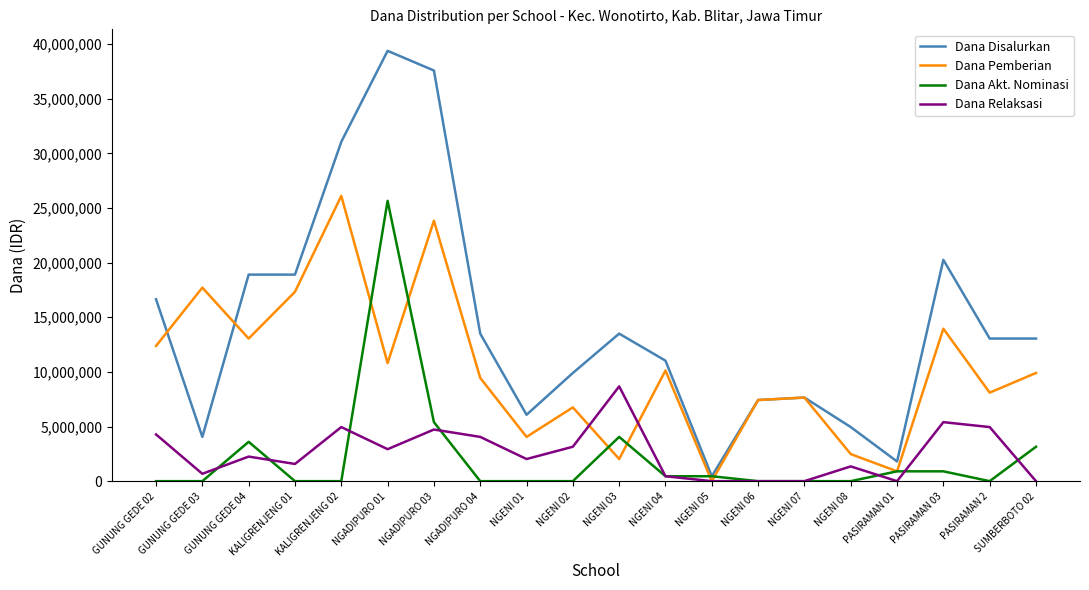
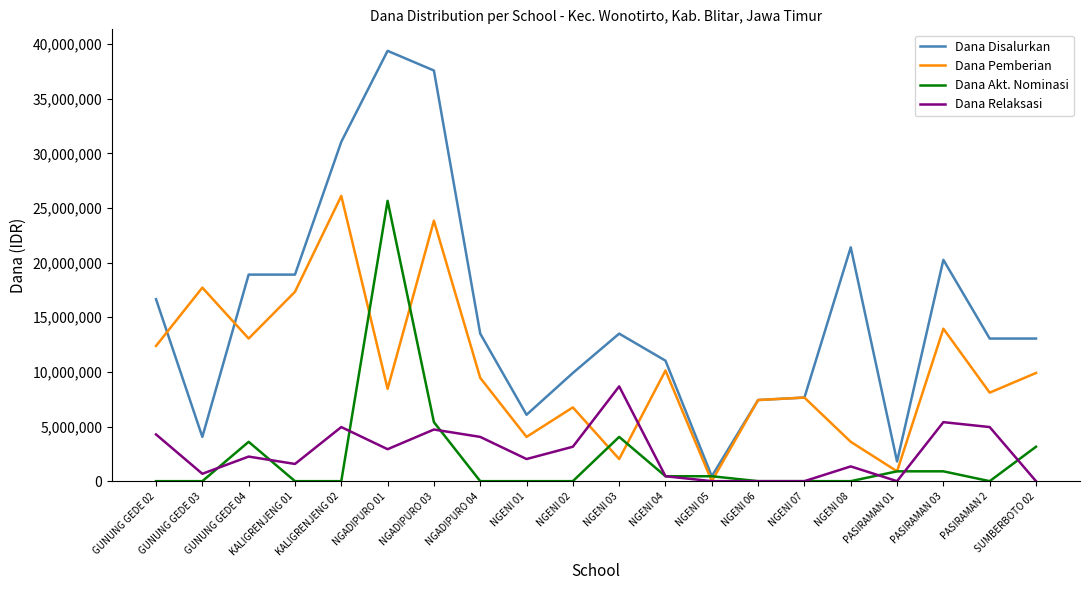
  {
    "Dana Disalurkan": {
      "GUNUNG GEDE 02": "16,700,000",
      "GUNUNG GEDE 03": "4,100,000",
      "GUNUNG GEDE 04": "18,900,000",
      "KALIGRENJENG 01": "18,900,000",
      "KALIGRENJENG 02": "31,100,000",
      "NGADIPURO 01": "39,400,000",
      "NGADIPURO 03": "37,600,000",
      "NGADIPURO 04": "13,500,000",
      "NGENI 01": "6,100,000",
      "NGENI 02": "9,900,000",
      "NGENI 03": "13,500,000",
      "NGENI 04": "11,000,000",
-     "NGENI 08": "5,000,000",
+     "NGENI 08": "21,400,000",
      "PASIRAMAN 01": "1,800,000",
      "PASIRAMAN 03": "20,300,000",
      "PASIRAMAN 2": "13,100,000",
      "SUMBERBOTO 02": "13,100,000"
    },
    "Dana Pemberian": {
      "GUNUNG GEDE 02": "12,400,000",
      "GUNUNG GEDE 03": "17,700,000",
      "GUNUNG GEDE 04": "13,100,000",
      "KALIGRENJENG 01": "17,300,000",
      "KALIGRENJENG 02": "26,100,000",
-     "NGADIPURO 01": "10,800,000",
+     "NGADIPURO 01": "8,400,000",
      "NGADIPURO 03": "23,800,000",
      "NGADIPURO 04": "9,500,000",
      "NGENI 01": "4,100,000",
      "NGENI 02": "6,800,000",
      "NGENI 03": "2,000,000",
      "NGENI 04": "10,100,000",
-     "NGENI 08": "2,500,000",
+     "NGENI 08": "3,600,000",
      "PASIRAMAN 03": "14,000,000",
      "PASIRAMAN 2": "8,100,000",
      "SUMBERBOTO 02": "9,900,000"
    },
    "Dana Akt. Nominasi": {
      "GUNUNG GEDE 02": "0",
      "GUNUNG GEDE 03": "0",
      "GUNUNG GEDE 04": "3,600,000",
      "KALIGRENJENG 01": "0",
      "KALIGRENJENG 02": "0",
      "NGADIPURO 01": "25,700,000",
      "NGADIPURO 03": "5,400,000",
      "NGADIPURO 04": "0",
      "NGENI 01": "0",
      "NGENI 02": "0",
      "NGENI 03": "4,100,000",
      "NGENI 08": "0",
      "PASIRAMAN 03": "900,000",
      "PASIRAMAN 2": "0",
      "SUMBERBOTO 02": "3,200,000"
    },
    "Dana Relaksasi": {
      "GUNUNG GEDE 02": "4,300,000",
      "GUNUNG GEDE 03": "700,000",
      "GUNUNG GEDE 04": "2,300,000",
      "KALIGRENJENG 01": "1,600,000",
      "KALIGRENJENG 02": "5,000,000",
      "NGADIPURO 01": "2,900,000",
      "NGADIPURO 03": "4,700,000",
      "NGADIPURO 04": "4,100,000",
      "NGENI 01": "2,000,000",
      "NGENI 02": "3,200,000",
      "NGENI 03": "8,700,000",
      "NGENI 08": "1,400,000",
      "PASIRAMAN 01": "0",
      "PASIRAMAN 03": "5,400,000",
      "PASIRAMAN 2": "5,000,000",
      "SUMBERBOTO 02": "0"
    }
  }
